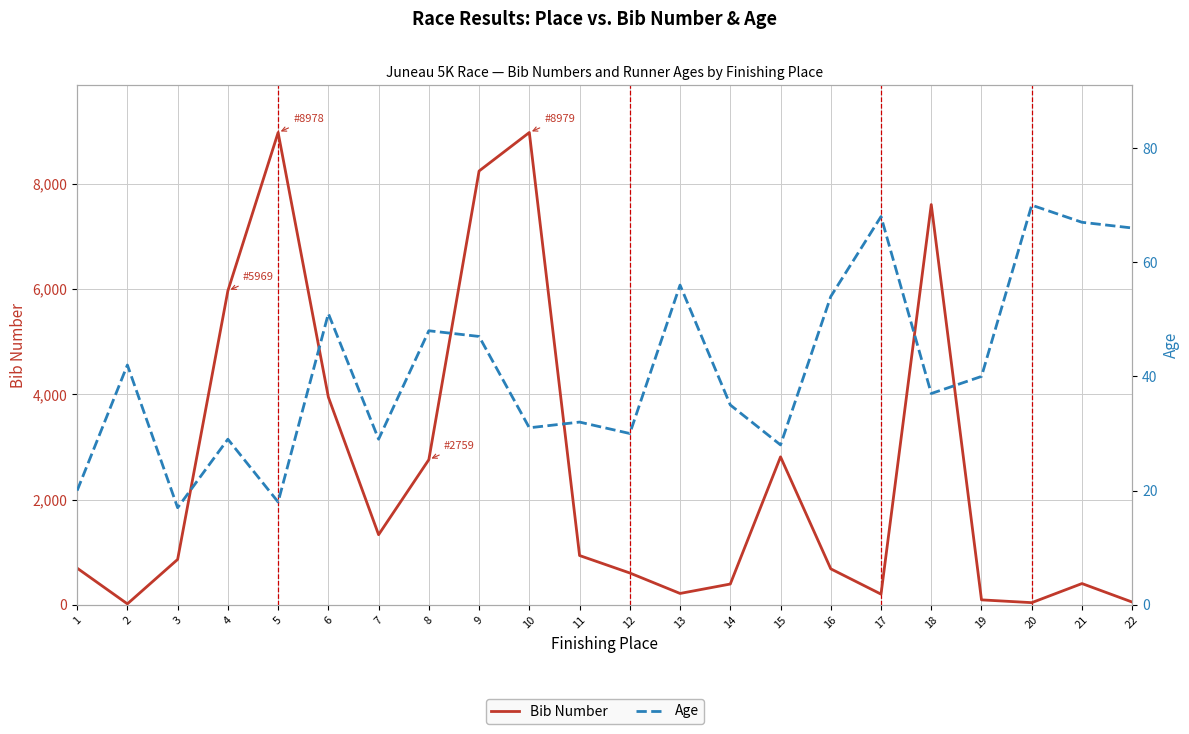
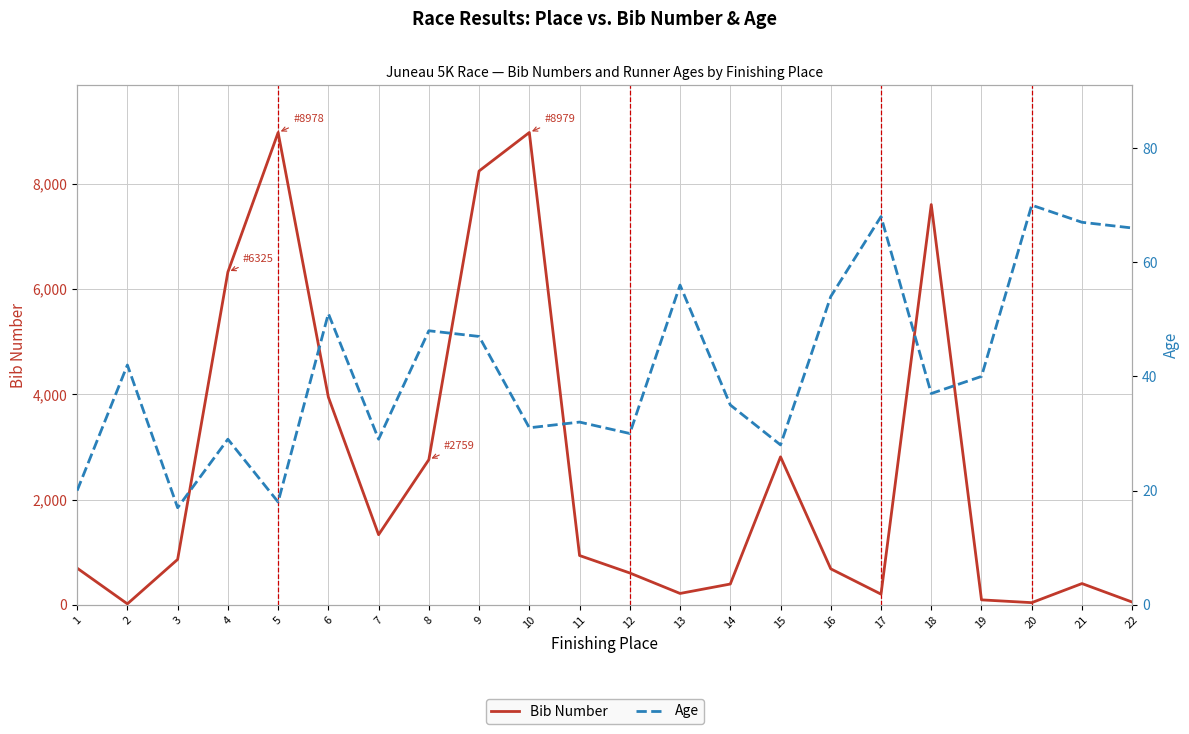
  {
    "Bib Number": {
-     "4": 5969,
+     "4": 6325,
      "5": 8978,
      "8": 2759,
      "10": 8979
    }
  }
